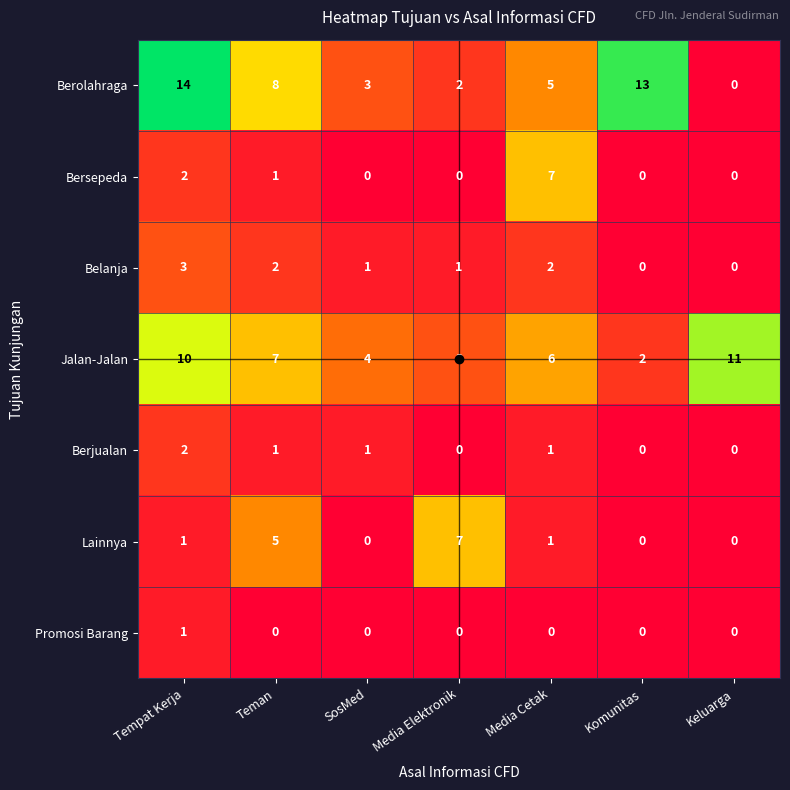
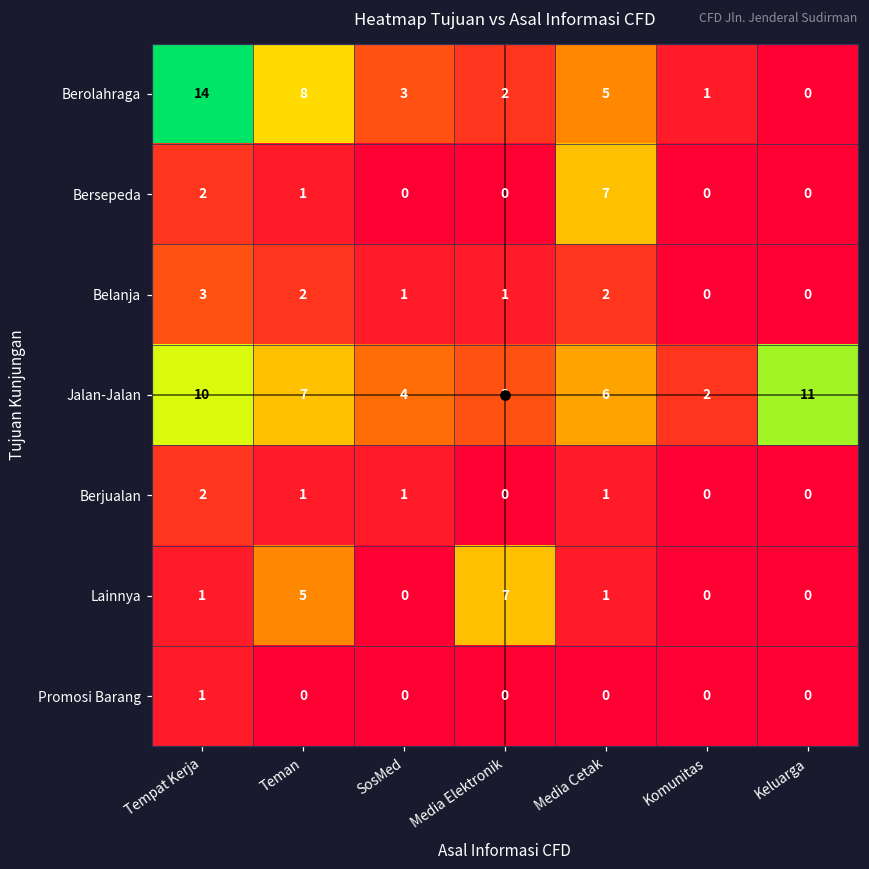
  {
    "Berolahraga": {
      "Tempat Kerja": 14,
      "Teman": 8,
      "SosMed": 3,
      "Media Elektronik": 2,
      "Media Cetak": 5,
-     "Komunitas": 13,
+     "Komunitas": 1,
      "Keluarga": 0
    },
    "Bersepeda": {
      "Tempat Kerja": 2,
      "Teman": 1,
      "SosMed": 0,
      "Media Elektronik": 0,
      "Media Cetak": 7,
      "Komunitas": 0,
      "Keluarga": 0
    },
    "Belanja": {
      "Tempat Kerja": 3,
      "Teman": 2,
      "SosMed": 1,
      "Media Elektronik": 1,
      "Media Cetak": 2,
      "Komunitas": 0,
      "Keluarga": 0
    },
    "Jalan-Jalan": {
      "Tempat Kerja": 10,
      "Teman": 7,
      "SosMed": 4,
      "Media Cetak": 6,
      "Komunitas": 2,
      "Keluarga": 11
    },
    "Berjualan": {
      "Tempat Kerja": 2,
      "Teman": 1,
      "SosMed": 1,
      "Media Elektronik": 0,
      "Media Cetak": 1,
      "Komunitas": 0,
      "Keluarga": 0
    },
    "Lainnya": {
      "Tempat Kerja": 1,
      "Teman": 5,
      "SosMed": 0,
      "Media Elektronik": 7,
      "Media Cetak": 1,
      "Komunitas": 0,
      "Keluarga": 0
    },
    "Promosi Barang": {
      "Tempat Kerja": 1,
      "Teman": 0,
      "SosMed": 0,
      "Media Elektronik": 0,
      "Media Cetak": 0,
      "Komunitas": 0,
      "Keluarga": 0
    }
  }
